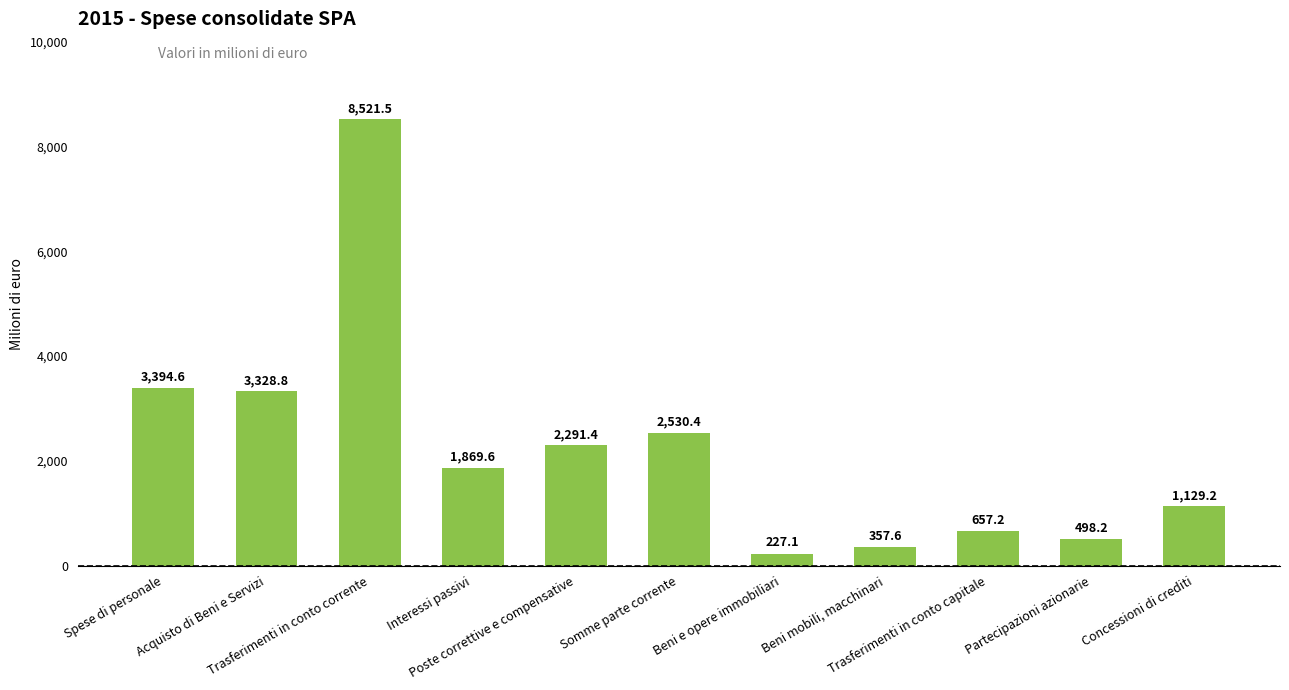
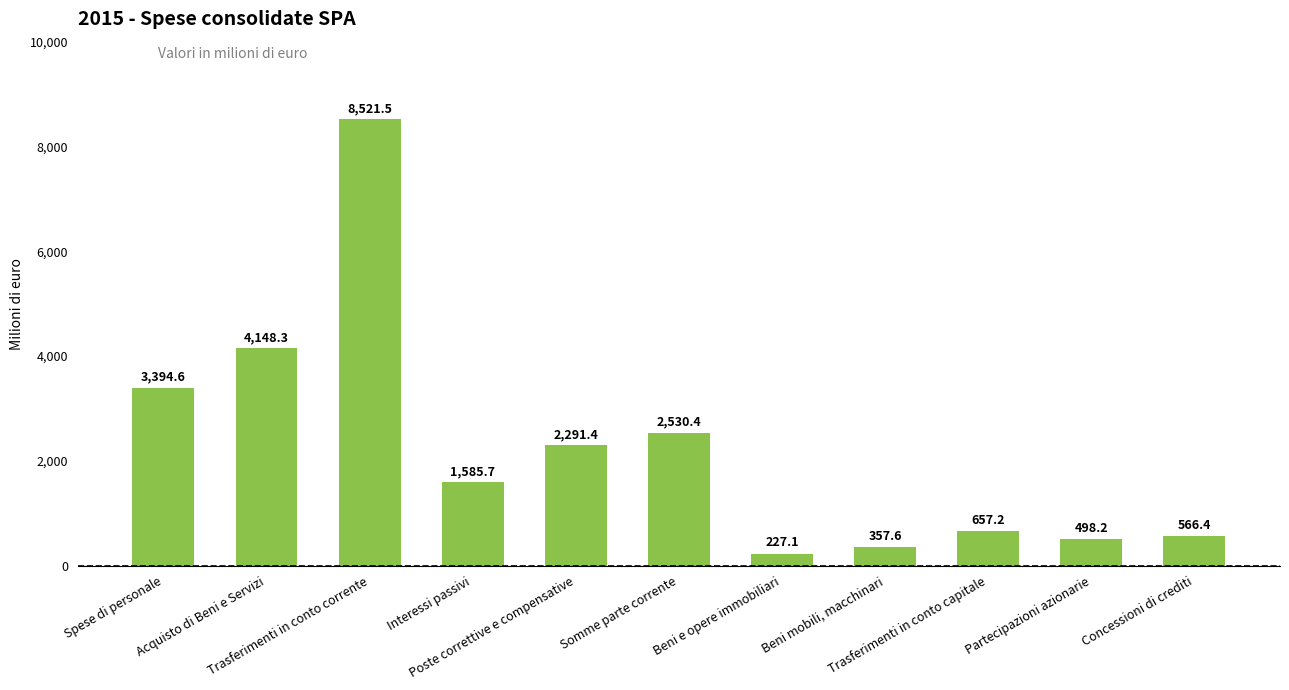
  {
    "Spese di personale": "3,394.6",
-   "Acquisto di Beni e Servizi": "3,328.8",
+   "Acquisto di Beni e Servizi": "4,148.3",
    "Trasferimenti in conto corrente": "8,521.5",
-   "Interessi passivi": "1,869.6",
+   "Interessi passivi": "1,585.7",
    "Poste correttive e compensative": "2,291.4",
    "Somme parte corrente": "2,530.4",
    "Beni e opere immobiliari": "227.1",
    "Beni mobili, macchinari": "357.6",
    "Trasferimenti in conto capitale": "657.2",
    "Partecipazioni azionarie": "498.2",
-   "Concessioni di crediti": "1,129.2"
+   "Concessioni di crediti": "566.4"
  }
